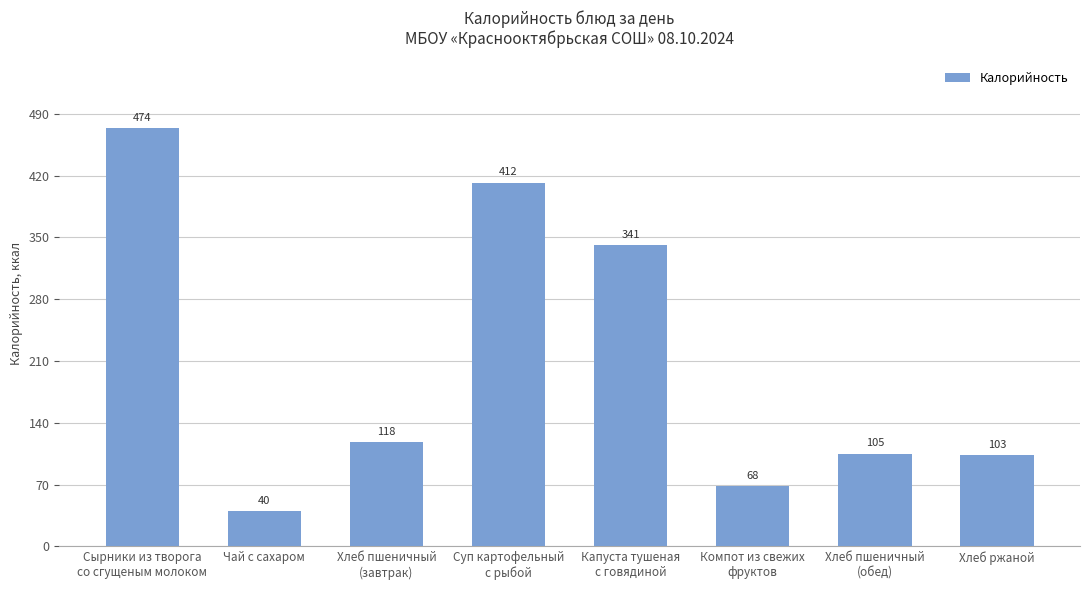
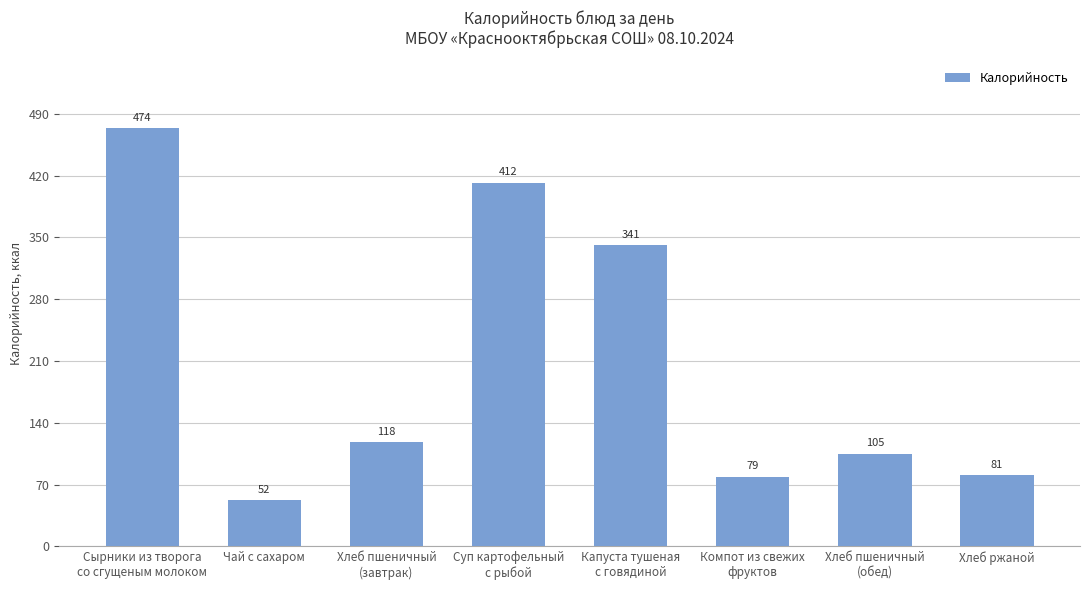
  {
    "Сырники из творога со сгущеным молоком": 474,
-   "Чай с сахаром": 40,
+   "Чай с сахаром": 52,
    "Хлеб пшеничный (завтрак)": 118,
    "Суп картофельный с рыбой": 412,
    "Капуста тушеная с говядиной": 341,
-   "Компот из свежих фруктов": 68,
+   "Компот из свежих фруктов": 79,
    "Хлеб пшеничный (обед)": 105,
-   "Хлеб ржаной": 103
+   "Хлеб ржаной": 81
  }
